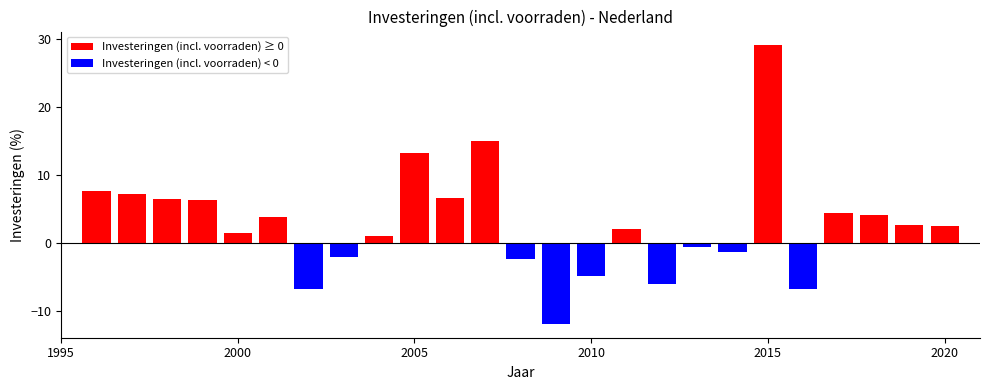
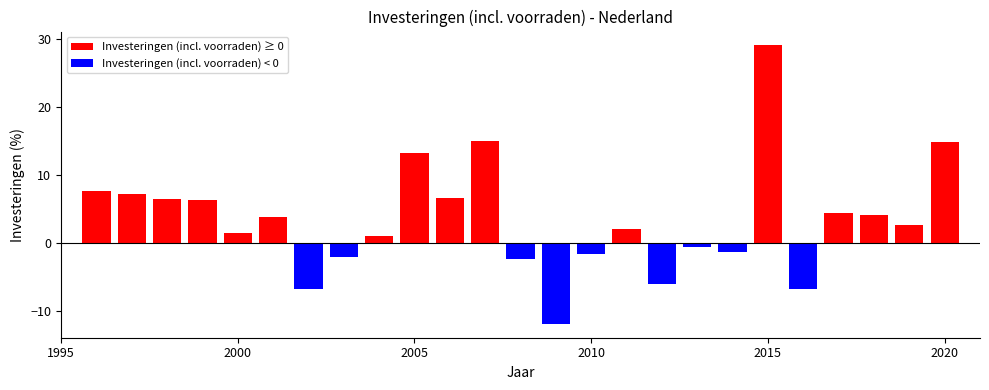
  {
    "2000": 2,
    "2005": 13,
-   "2010": -5,
+   "2010": -2,
    "2015": 29,
-   "2020": 3
+   "2020": 15
  }
